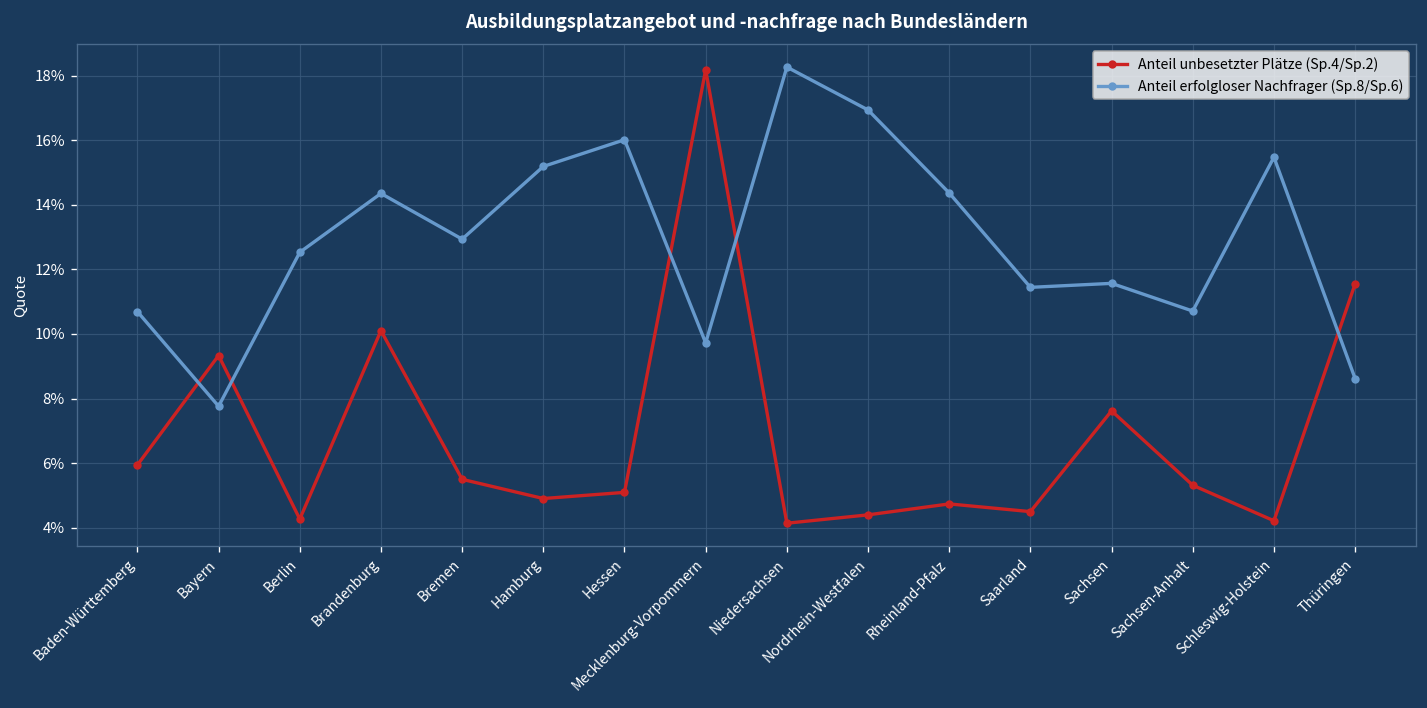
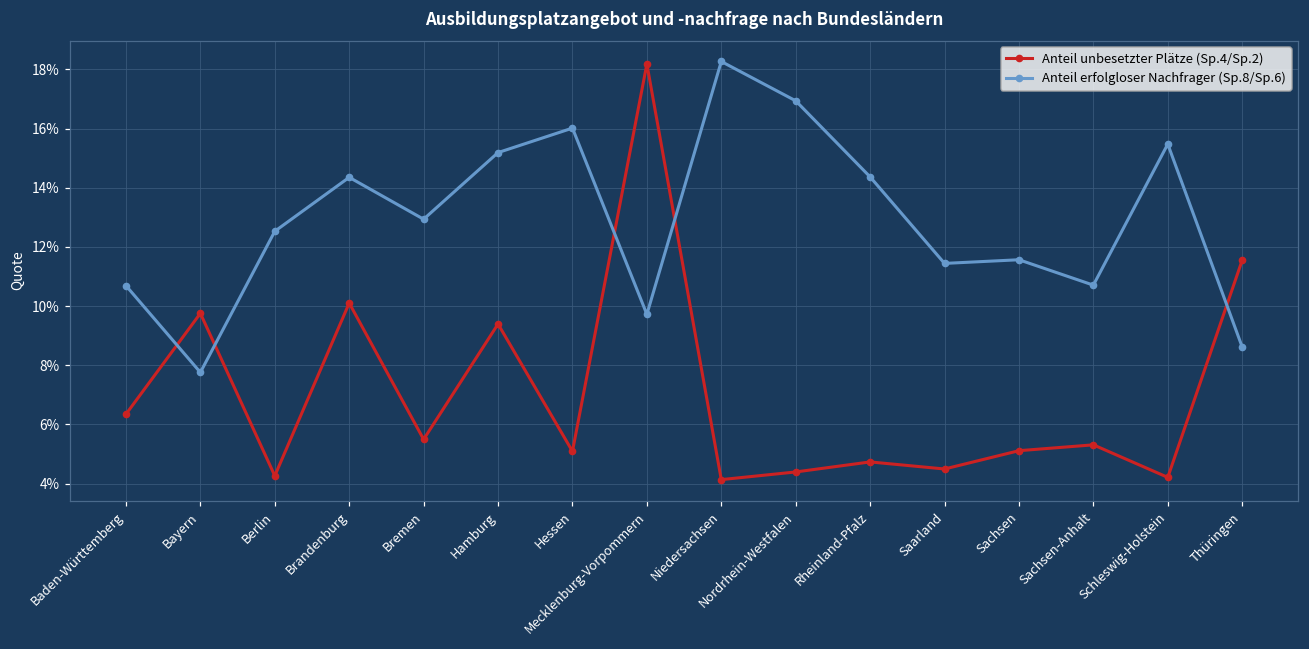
  {
    "Anteil unbesetzter Plätze (Sp.4/Sp.2)": {
-     "Baden-Württemberg": "5.9%",
-     "Bayern": "9.3%",
+     "Baden-Württemberg": "6.3%",
+     "Bayern": "9.8%",
      "Berlin": "4.3%",
      "Brandenburg": "10.1%",
      "Bremen": "5.5%",
-     "Hamburg": "4.9%",
+     "Hamburg": "9.4%",
      "Hessen": "5.1%",
      "Mecklenburg-Vorpommern": "18.2%",
      "Niedersachsen": "4.1%",
      "Nordrhein-Westfalen": "4.4%",
      "Rheinland-Pfalz": "4.7%",
      "Saarland": "4.5%",
-     "Sachsen": "7.6%",
+     "Sachsen": "5.1%",
      "Sachsen-Anhalt": "5.3%",
      "Schleswig-Holstein": "4.2%",
      "Thüringen": "11.6%"
    },
    "Anteil erfolgloser Nachfrager (Sp.8/Sp.6)": {
      "Baden-Württemberg": "10.7%",
      "Bayern": "7.8%",
      "Berlin": "12.5%",
      "Brandenburg": "14.4%",
      "Bremen": "12.9%",
      "Hamburg": "15.2%",
      "Hessen": "16.0%",
      "Mecklenburg-Vorpommern": "9.7%",
      "Niedersachsen": "18.3%",
      "Nordrhein-Westfalen": "16.9%",
      "Rheinland-Pfalz": "14.4%",
      "Saarland": "11.4%",
      "Sachsen": "11.6%",
      "Sachsen-Anhalt": "10.7%",
      "Schleswig-Holstein": "15.5%",
      "Thüringen": "8.6%"
    }
  }
